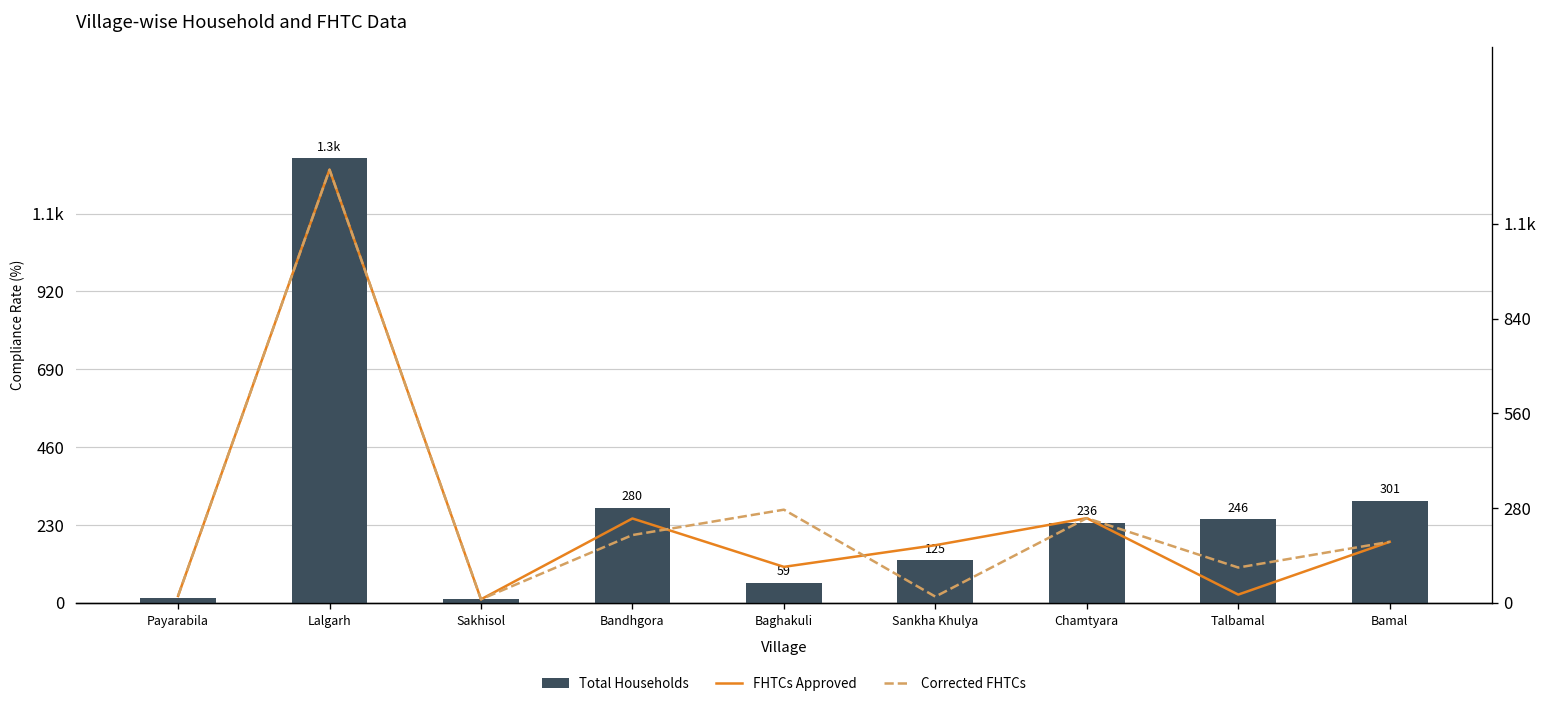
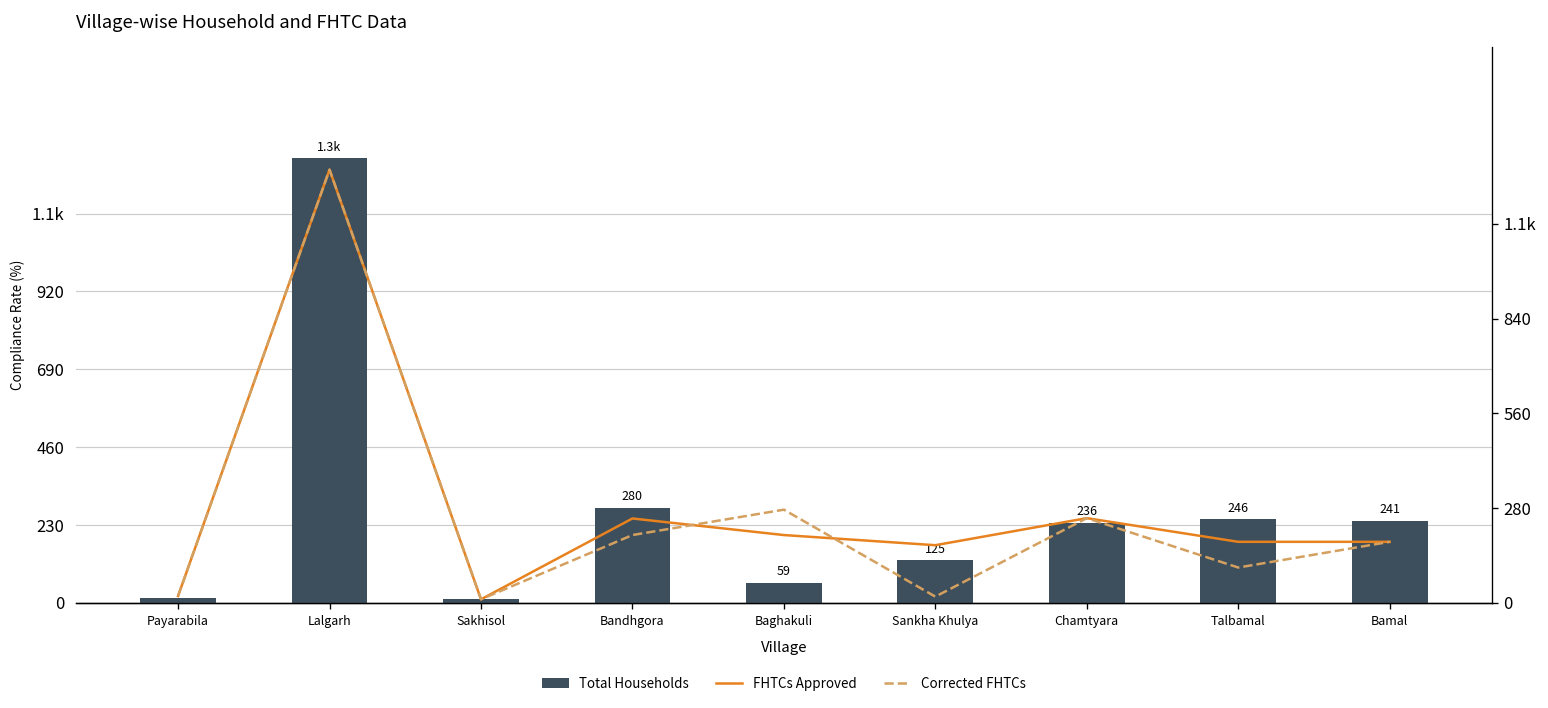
  {
    "Total Households": {
      "Lalgarh": "1.3k",
      "Bandhgora": "280",
      "Baghakuli": "59",
      "Talbamal": "246",
-     "Bamal": "301"
+     "Bamal": "241"
    },
    "FHTCs Approved": {
      "Bandhgora": "250",
-     "Baghakuli": "110",
-     "Talbamal": "20"
+     "Baghakuli": "200",
+     "Talbamal": "180"
    },
    "Corrected FHTCs": {
      "Bandhgora": "200",
      "Baghakuli": "280",
      "Sankha Khulya": "20",
      "Talbamal": "100"
    }
  }
